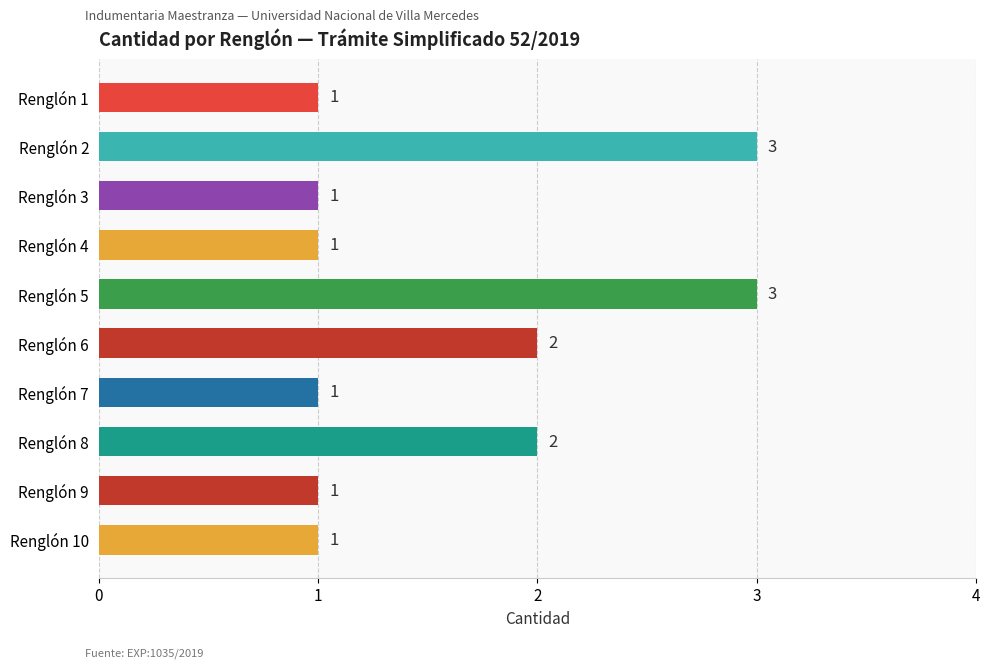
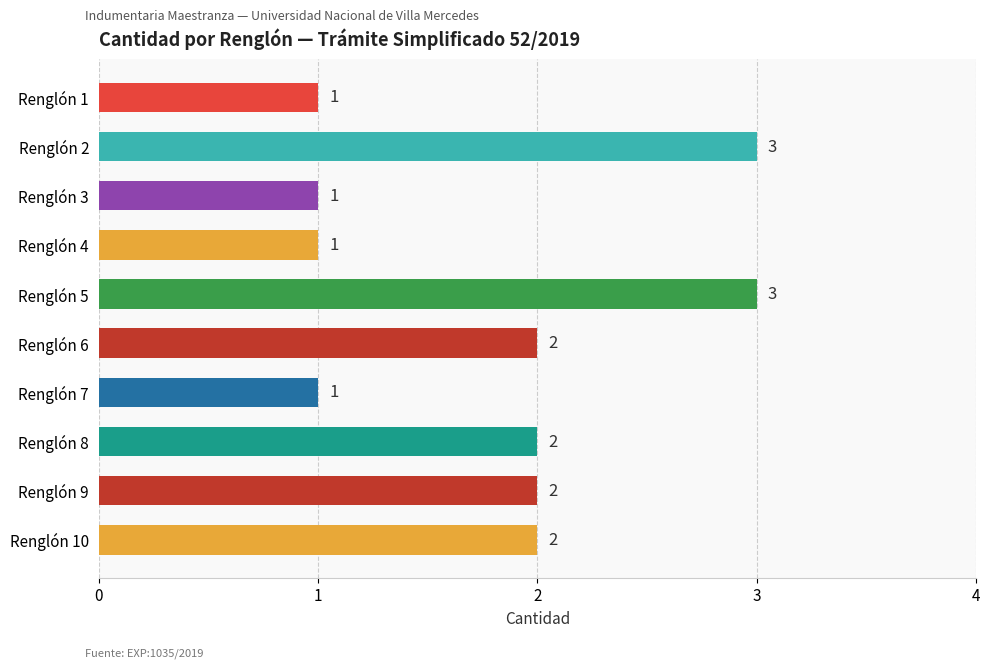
  {
    "Renglón 1": 1,
    "Renglón 2": 3,
    "Renglón 3": 1,
    "Renglón 4": 1,
    "Renglón 5": 3,
    "Renglón 6": 2,
    "Renglón 7": 1,
    "Renglón 8": 2,
-   "Renglón 9": 1,
-   "Renglón 10": 1
+   "Renglón 9": 2,
+   "Renglón 10": 2
  }
